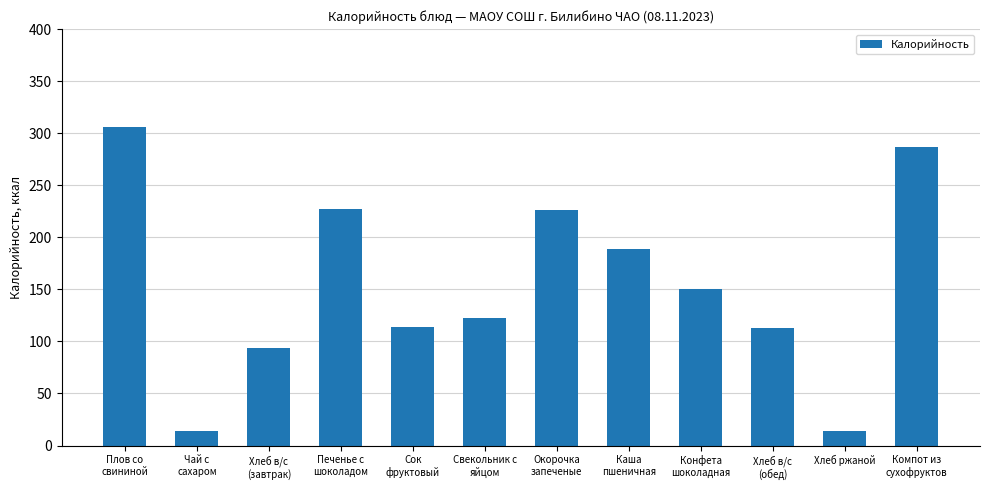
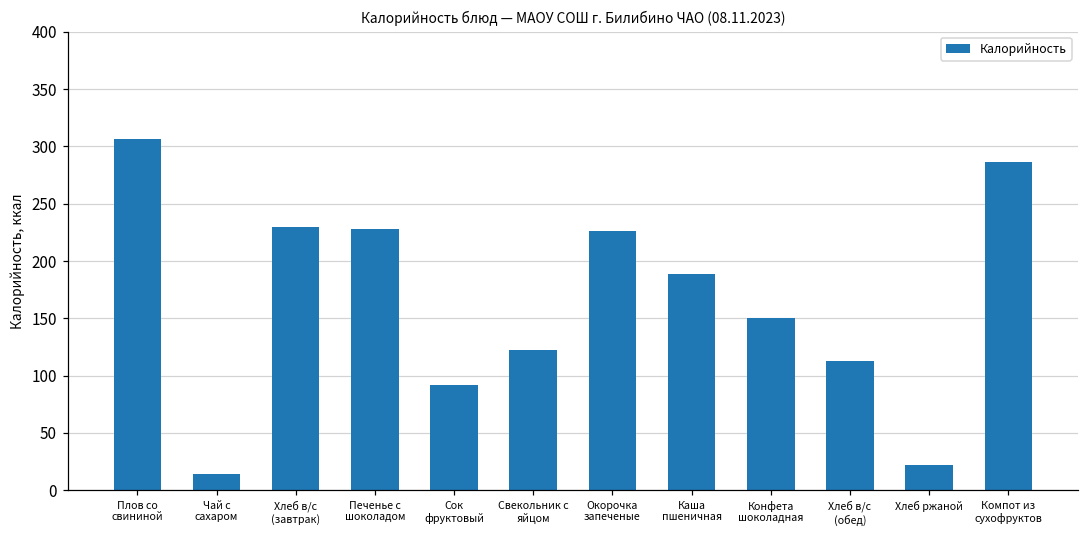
  {
    "Плов со свининой": 306,
    "Чай с сахаром": 14,
-   "Хлеб в/с (завтрак)": 93,
+   "Хлеб в/с (завтрак)": 230,
    "Печенье с шоколадом": 228,
-   "Сок фруктовый": 114,
+   "Сок фруктовый": 92,
    "Свекольник с яйцом": 122,
    "Окорочка запеченые": 226,
    "Каша пшеничная": 188,
    "Конфета шоколадная": 151,
    "Хлеб в/с (обед)": 113,
-   "Хлеб ржаной": 14,
+   "Хлеб ржаной": 22,
    "Компот из сухофруктов": 286
  }
